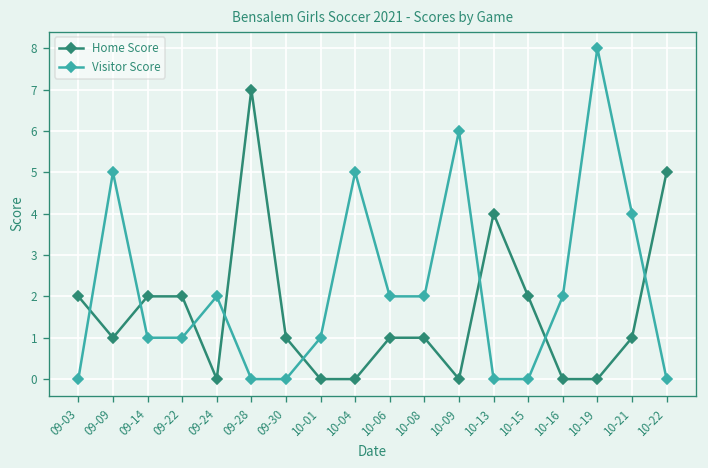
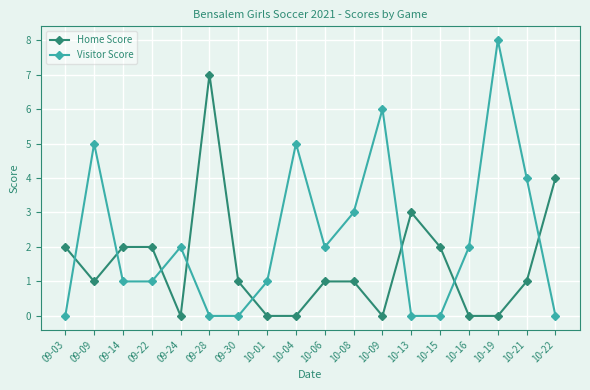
  {
    "Home Score": {
      "09-03": 2,
      "09-09": 1,
      "09-14": 2,
      "09-22": 2,
      "09-24": 0,
      "09-28": 7,
      "09-30": 1,
      "10-01": 0,
      "10-04": 0,
      "10-06": 1,
      "10-08": 1,
      "10-09": 0,
-     "10-13": 4,
+     "10-13": 3,
      "10-15": 2,
      "10-16": 0,
      "10-19": 0,
      "10-21": 1,
-     "10-22": 5
+     "10-22": 4
    },
    "Visitor Score": {
      "09-03": 0,
      "09-09": 5,
      "09-14": 1,
      "09-22": 1,
      "09-24": 2,
      "09-28": 0,
      "09-30": 0,
      "10-01": 1,
      "10-04": 5,
      "10-06": 2,
-     "10-08": 2,
+     "10-08": 3,
      "10-09": 6,
      "10-13": 0,
      "10-15": 0,
      "10-16": 2,
      "10-19": 8,
      "10-21": 4,
      "10-22": 0
    }
  }
